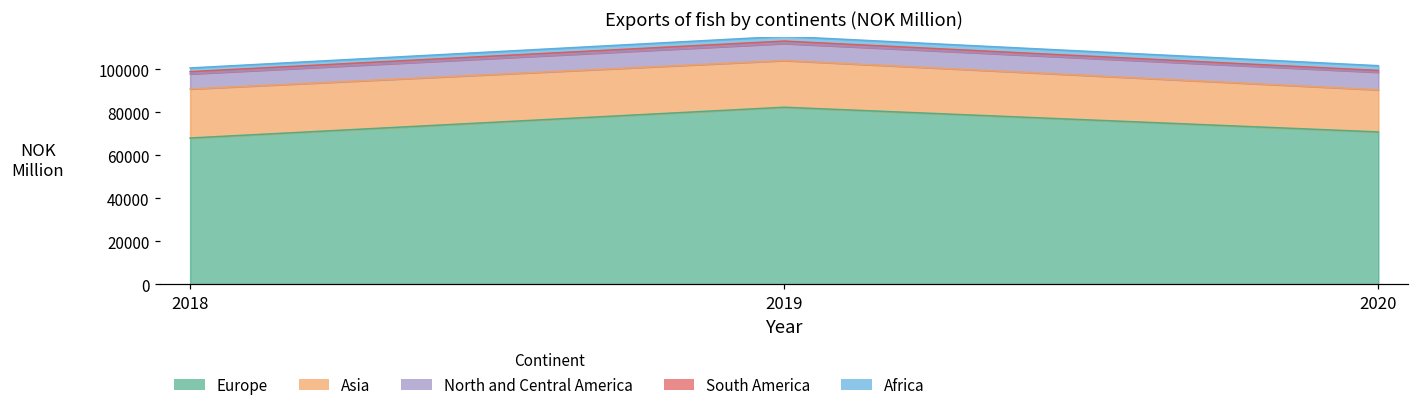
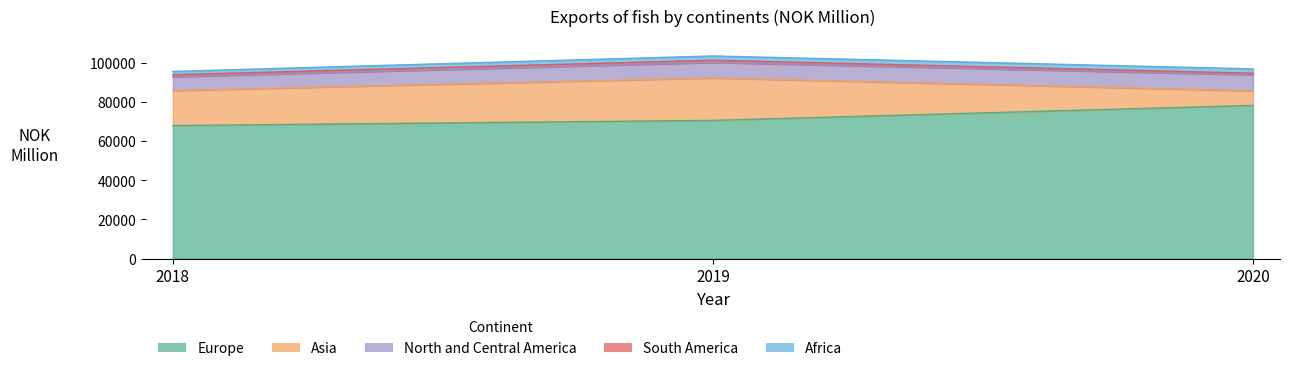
  {
    "Europe": {
      "2018": 68000,
-     "2019": 82000,
-     "2020": 71000
+     "2019": 71000,
+     "2020": 78000
    },
    "Asia": {
-     "2018": 23000,
+     "2018": 18000,
      "2019": 22000,
-     "2020": 20000
+     "2020": 7000
    },
    "Africa": {
      "2018": 2000,
      "2019": 2000,
      "2020": 2000
    }
  }
